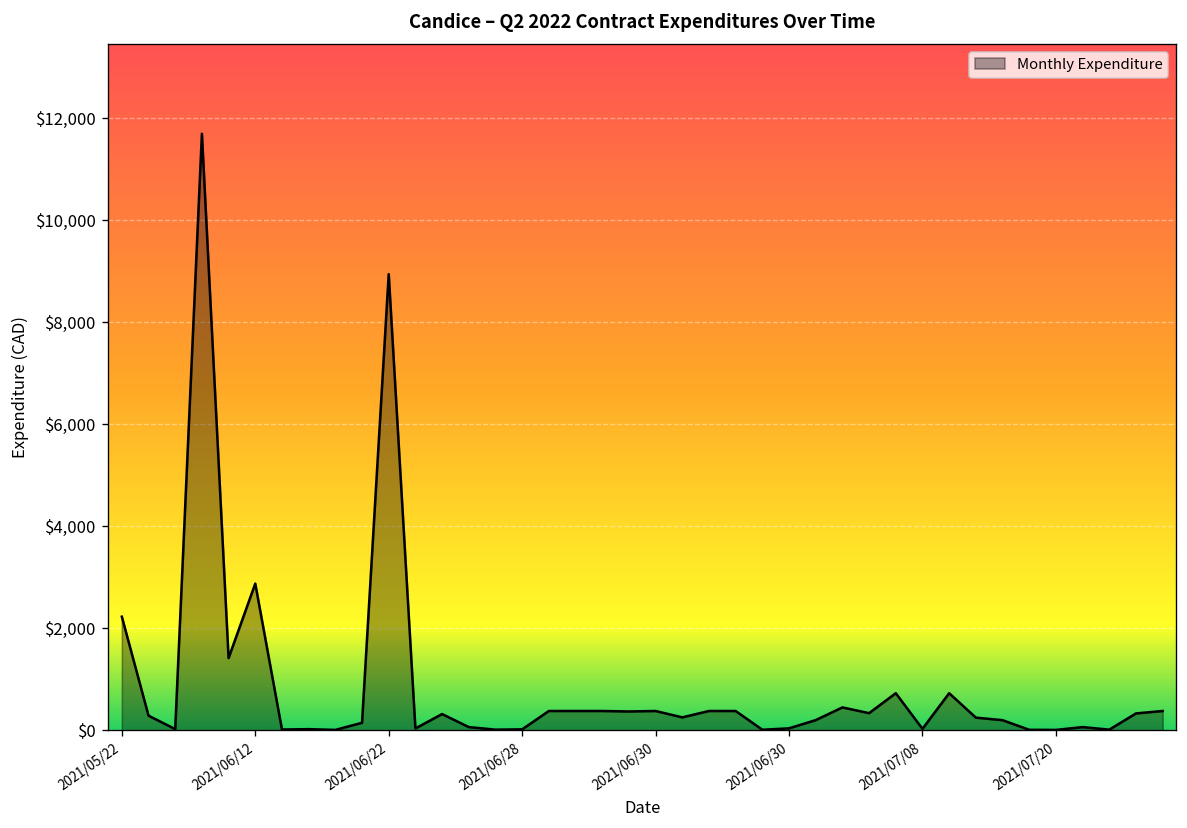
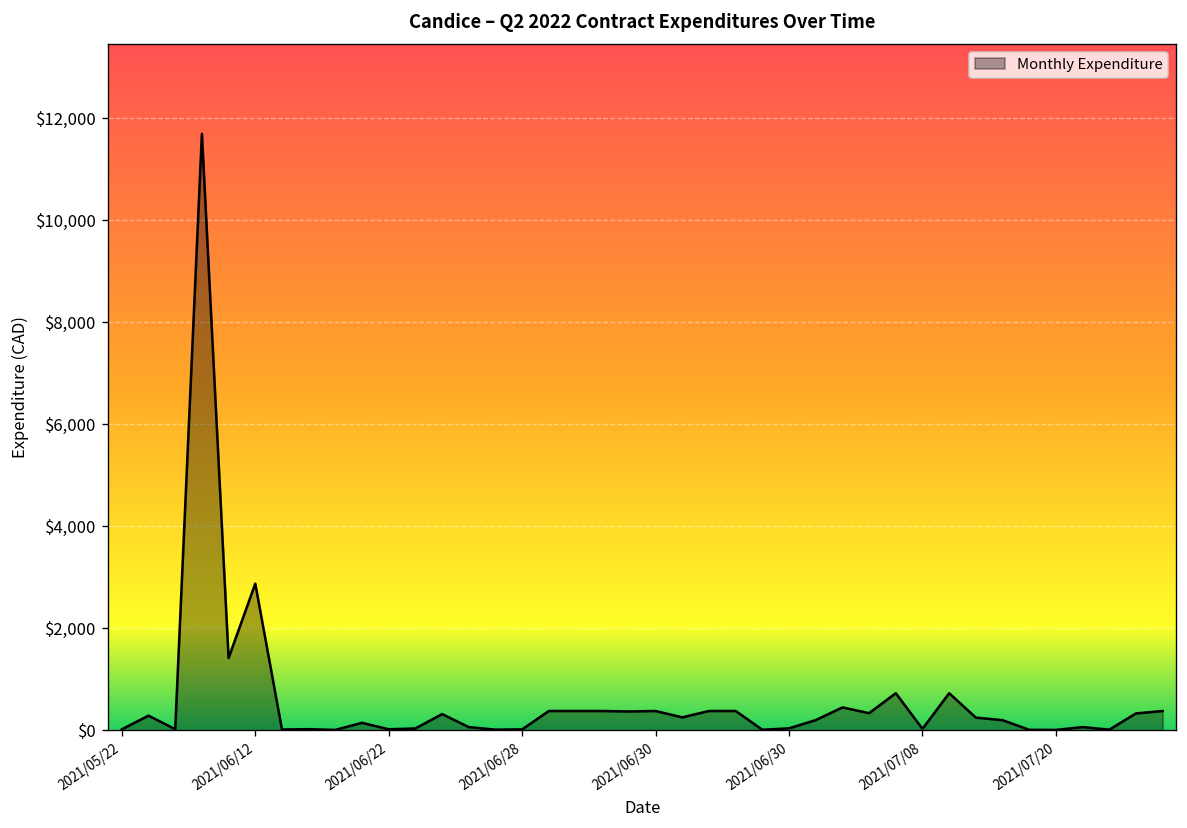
  {
-   "2021/05/22": "$2,200",
+   "2021/05/22": "$0",
    "2021/06/12": "$2,900",
-   "2021/06/22": "$8,900",
+   "2021/06/22": "$0",
    "2021/07/08": "$0",
    "2021/07/20": "$0"
  }
